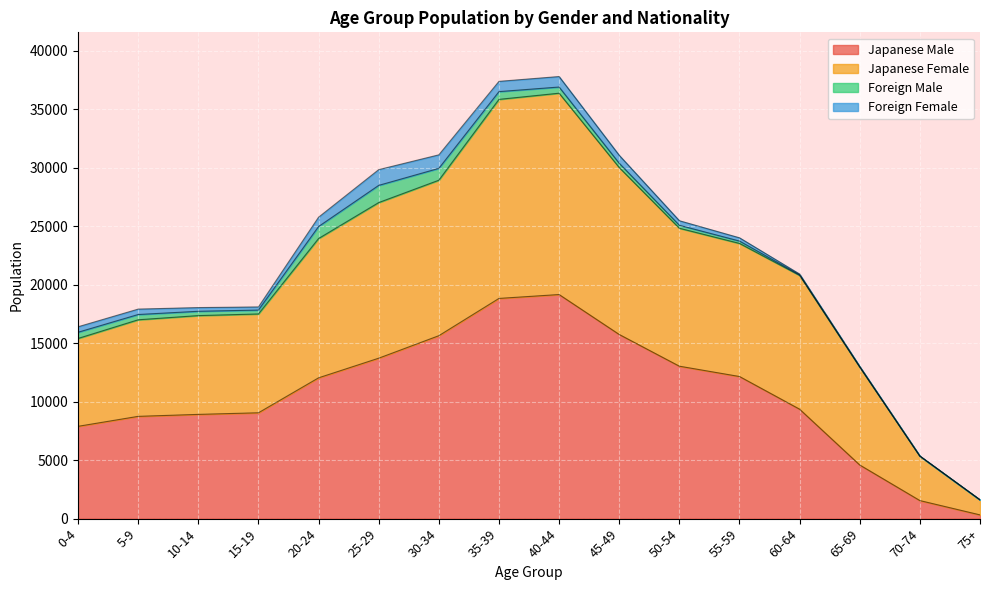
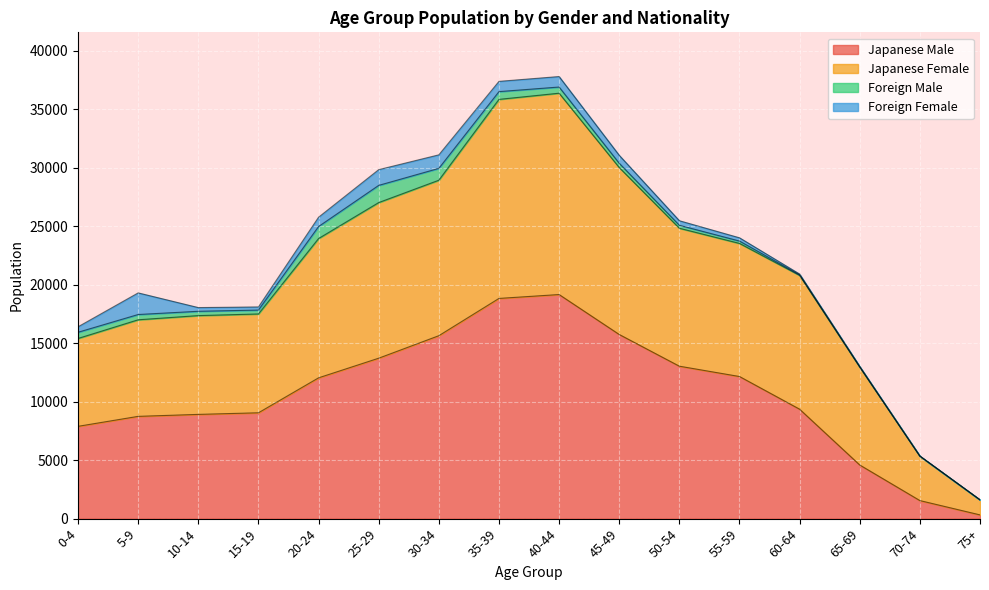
  {
    "Japanese Male": {
      "0-4": 7900,
      "5-9": 8700,
      "10-14": 8900,
      "15-19": 9000,
      "20-24": 12000,
      "25-29": 13700,
      "30-34": 15600,
      "35-39": 18800,
      "40-44": 19200,
      "45-49": 15700,
      "50-54": 13000,
      "55-59": 12100,
      "60-64": 9400,
      "65-69": 4600,
      "70-74": 1500,
      "75+": 300
    },
    "Japanese Female": {
      "0-4": 7500,
      "5-9": 8300,
      "10-14": 8400,
      "15-19": 8400,
      "20-24": 11900,
      "25-29": 13300,
      "30-34": 13300,
      "35-39": 17000,
      "40-44": 17200,
      "45-49": 14300,
      "50-54": 11800
    },
    "Foreign Male": {
      "0-4": 500,
      "5-9": 500,
      "10-14": 400,
      "15-19": 300,
      "20-24": 1000,
      "25-29": 1500,
      "30-34": 1000,
      "35-39": 700,
      "40-44": 500,
      "45-49": 400,
      "50-54": 300
    },
    "Foreign Female": {
      "0-4": 500,
-     "5-9": 500,
+     "5-9": 1800,
      "10-14": 300,
      "15-19": 300,
      "20-24": 800,
      "25-29": 1300,
      "30-34": 1200,
      "35-39": 900,
      "40-44": 900,
      "45-49": 700,
      "50-54": 400,
      "55-59": 300
    }
  }
